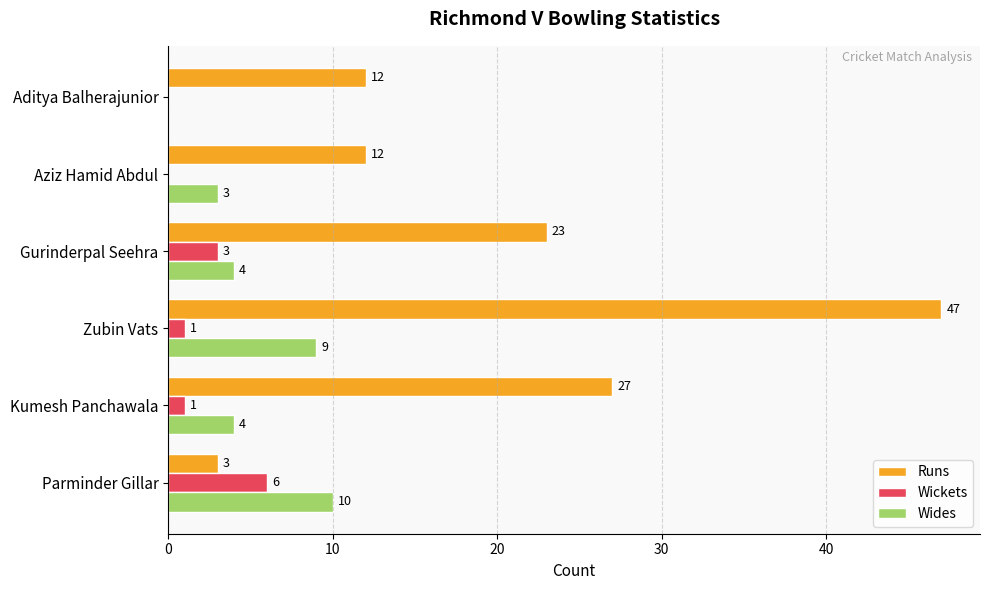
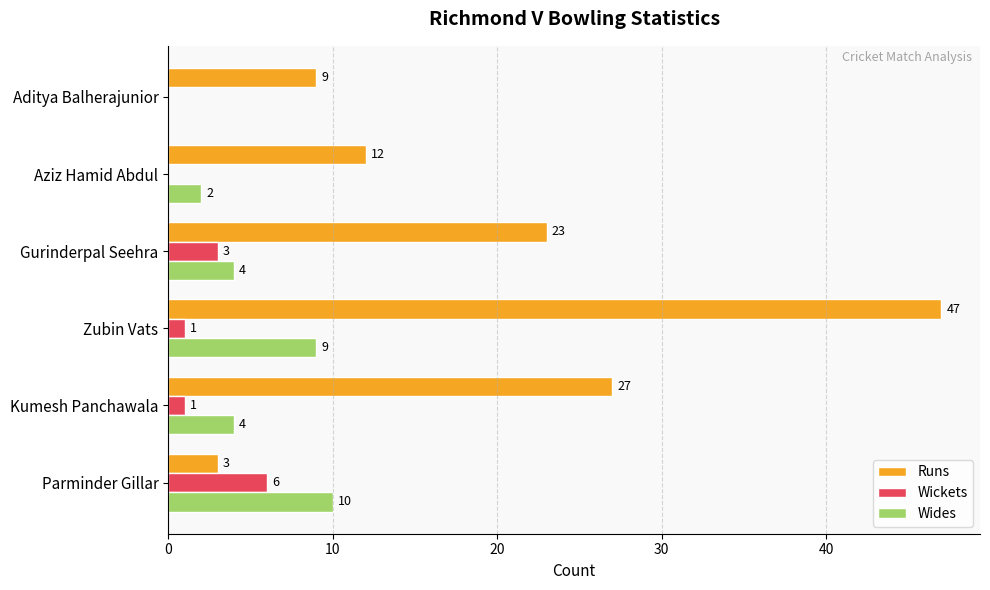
  {
    "Runs": {
-     "Aditya Balherajunior": 12,
+     "Aditya Balherajunior": 9,
      "Aziz Hamid Abdul": 12,
      "Gurinderpal Seehra": 23,
      "Zubin Vats": 47,
      "Kumesh Panchawala": 27,
      "Parminder Gillar": 3
    },
    "Wickets": {
      "Gurinderpal Seehra": 3,
      "Zubin Vats": 1,
      "Kumesh Panchawala": 1,
      "Parminder Gillar": 6
    },
    "Wides": {
-     "Aziz Hamid Abdul": 3,
+     "Aziz Hamid Abdul": 2,
      "Gurinderpal Seehra": 4,
      "Zubin Vats": 9,
      "Kumesh Panchawala": 4,
      "Parminder Gillar": 10
    }
  }
